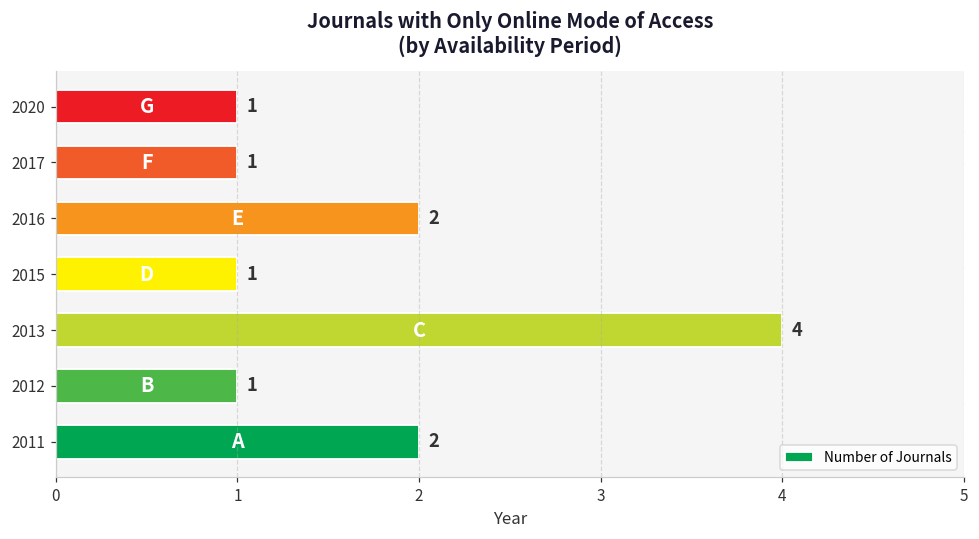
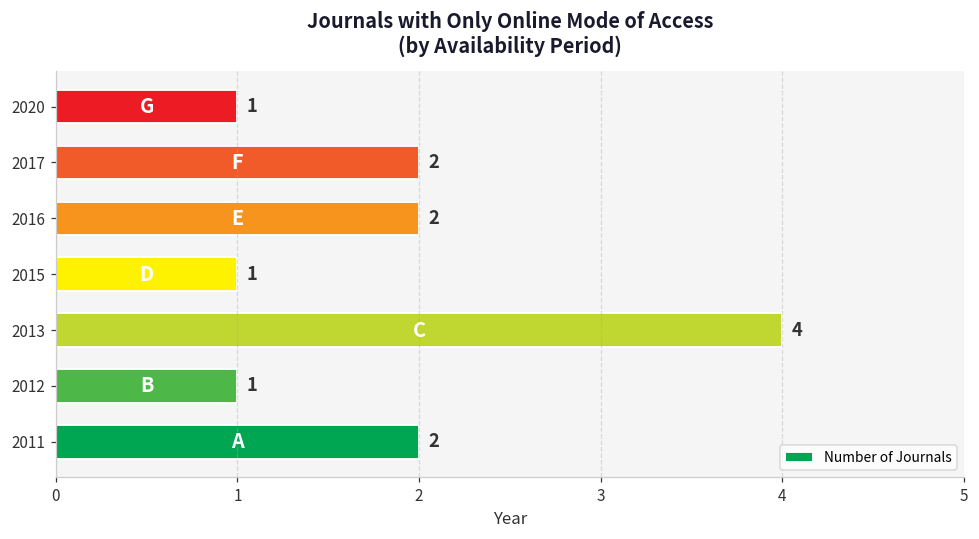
  {
    "2020": 1,
-   "2017": 1,
+   "2017": 2,
    "2016": 2,
    "2015": 1,
    "2013": 4,
    "2012": 1,
    "2011": 2
  }
